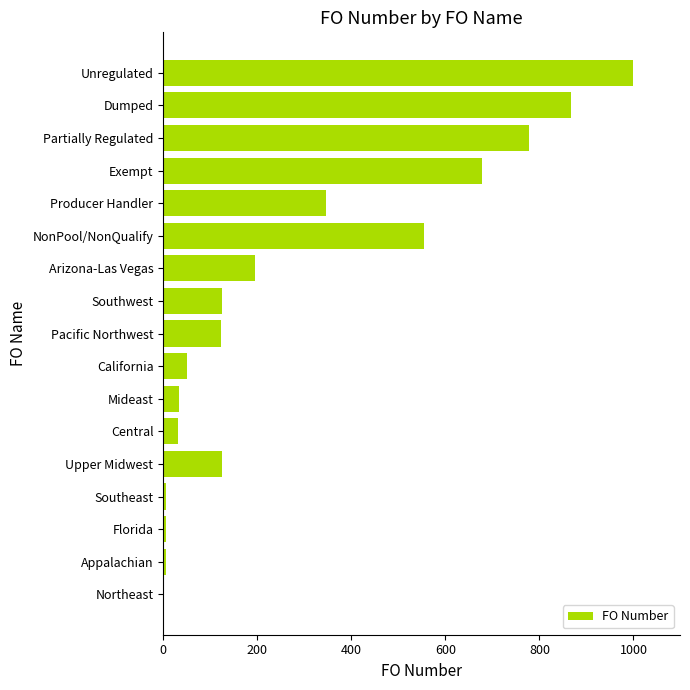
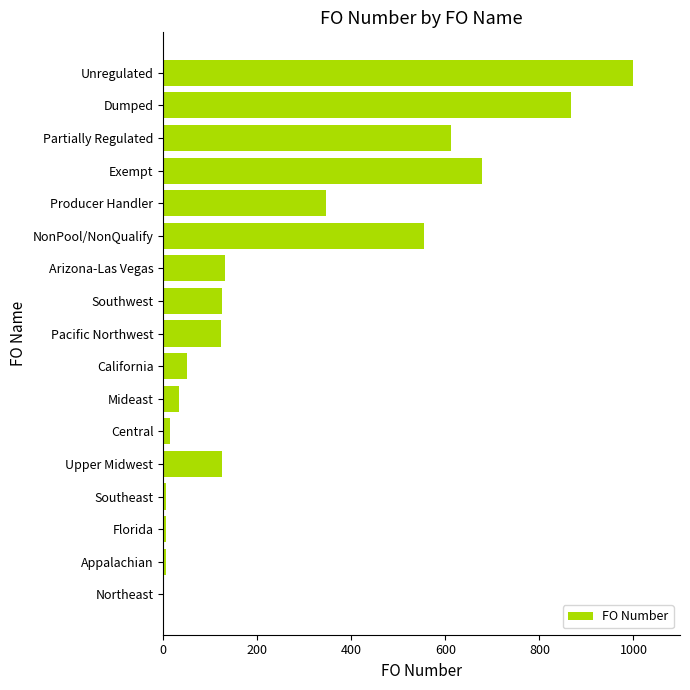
  {
    "Unregulated": 1000,
    "Dumped": 870,
-   "Partially Regulated": 780,
+   "Partially Regulated": 610,
    "Exempt": 680,
    "Producer Handler": 350,
    "NonPool/NonQualify": 560,
-   "Arizona-Las Vegas": 200,
+   "Arizona-Las Vegas": 130,
    "Southwest": 130,
    "Pacific Northwest": 120,
    "California": 50,
    "Mideast": 30,
-   "Central": 30,
+   "Central": 10,
    "Upper Midwest": 130,
    "Southeast": 10,
    "Florida": 10
  }
